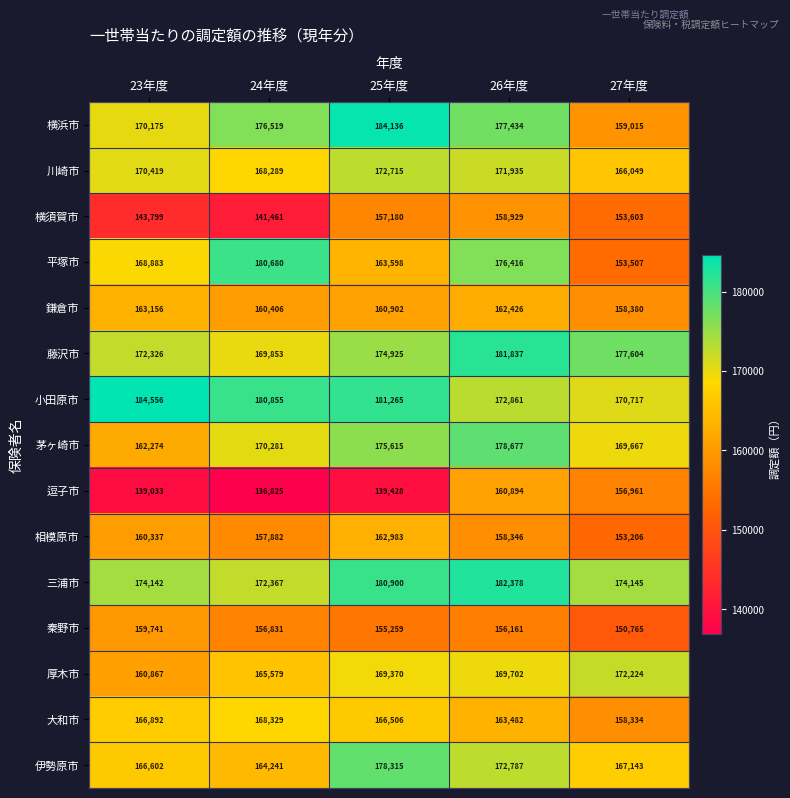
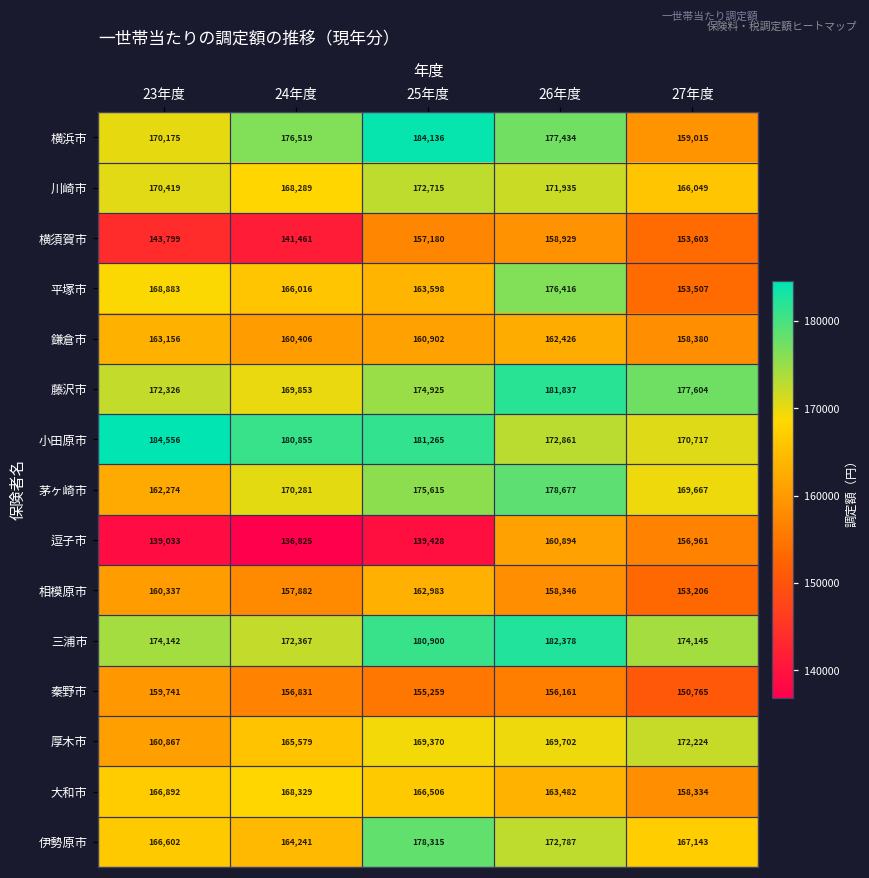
  {
    "横浜市": {
      "23年度": "170,175",
      "24年度": "176,519",
      "25年度": "184,136",
      "26年度": "177,434",
      "27年度": "159,015"
    },
    "川崎市": {
      "23年度": "170,419",
      "24年度": "168,289",
      "25年度": "172,715",
      "26年度": "171,935",
      "27年度": "166,049"
    },
    "横須賀市": {
      "23年度": "143,799",
      "24年度": "141,461",
      "25年度": "157,180",
      "26年度": "158,929",
      "27年度": "153,603"
    },
    "平塚市": {
      "23年度": "168,883",
-     "24年度": "180,680",
+     "24年度": "166,016",
      "25年度": "163,598",
      "26年度": "176,416",
      "27年度": "153,507"
    },
    "鎌倉市": {
      "23年度": "163,156",
      "24年度": "160,406",
      "25年度": "160,902",
      "26年度": "162,426",
      "27年度": "158,380"
    },
    "藤沢市": {
      "23年度": "172,326",
      "24年度": "169,853",
      "25年度": "174,925",
      "26年度": "181,837",
      "27年度": "177,604"
    },
    "小田原市": {
      "23年度": "184,556",
      "24年度": "180,855",
      "25年度": "181,265",
      "26年度": "172,861",
      "27年度": "170,717"
    },
    "茅ヶ崎市": {
      "23年度": "162,274",
      "24年度": "170,281",
      "25年度": "175,615",
      "26年度": "178,677",
      "27年度": "169,667"
    },
    "逗子市": {
      "23年度": "139,033",
      "24年度": "136,825",
      "25年度": "139,428",
      "26年度": "160,894",
      "27年度": "156,961"
    },
    "相模原市": {
      "23年度": "160,337",
      "24年度": "157,882",
      "25年度": "162,983",
      "26年度": "158,346",
      "27年度": "153,206"
    },
    "三浦市": {
      "23年度": "174,142",
      "24年度": "172,367",
      "25年度": "180,900",
      "26年度": "182,378",
      "27年度": "174,145"
    },
    "秦野市": {
      "23年度": "159,741",
      "24年度": "156,831",
      "25年度": "155,259",
      "26年度": "156,161",
      "27年度": "150,765"
    },
    "厚木市": {
      "23年度": "160,867",
      "24年度": "165,579",
      "25年度": "169,370",
      "26年度": "169,702",
      "27年度": "172,224"
    },
    "大和市": {
      "23年度": "166,892",
      "24年度": "168,329",
      "25年度": "166,506",
      "26年度": "163,482",
      "27年度": "158,334"
    },
    "伊勢原市": {
      "23年度": "166,602",
      "24年度": "164,241",
      "25年度": "178,315",
      "26年度": "172,787",
      "27年度": "167,143"
    }
  }
